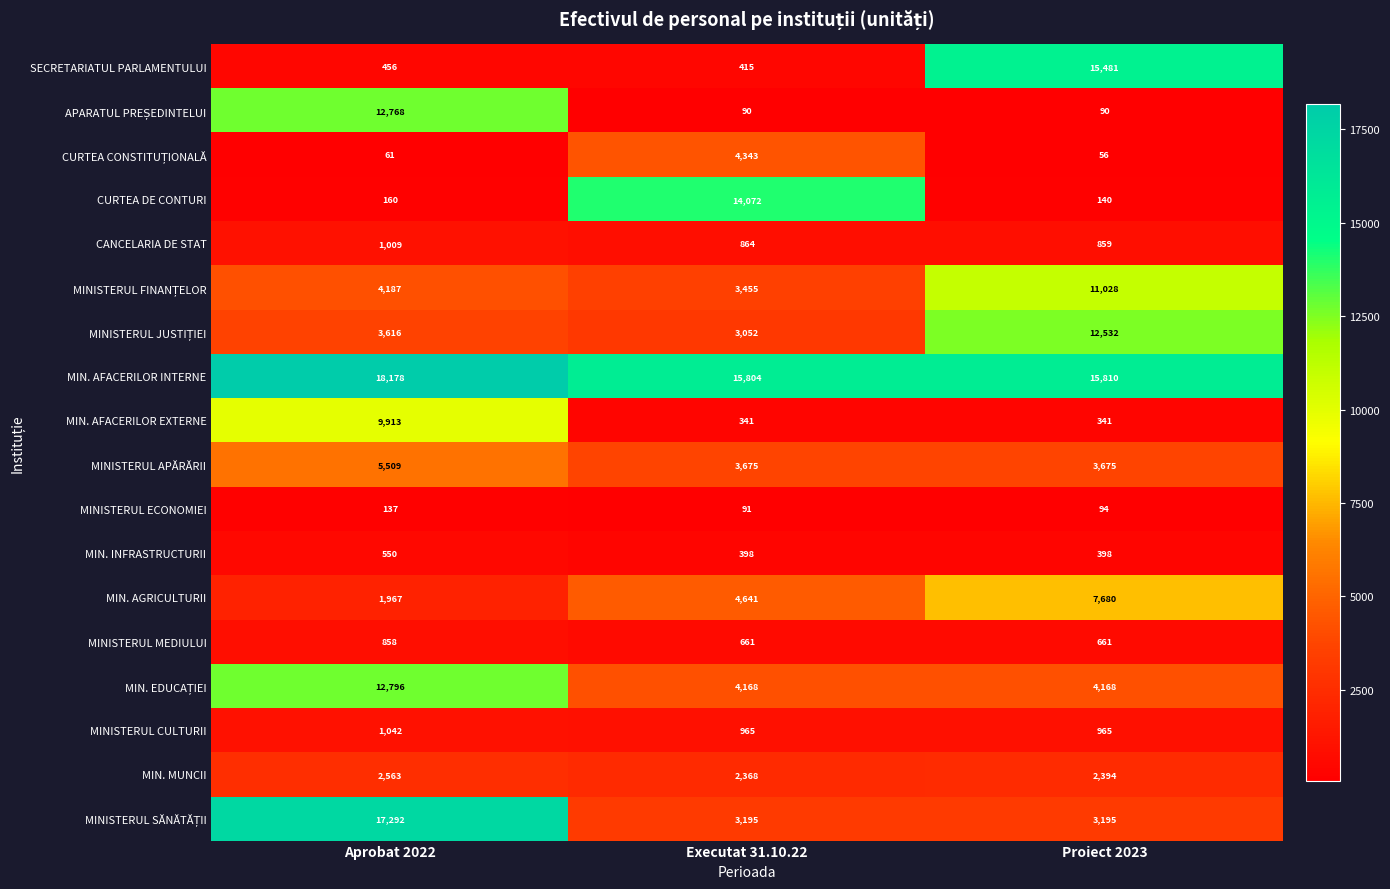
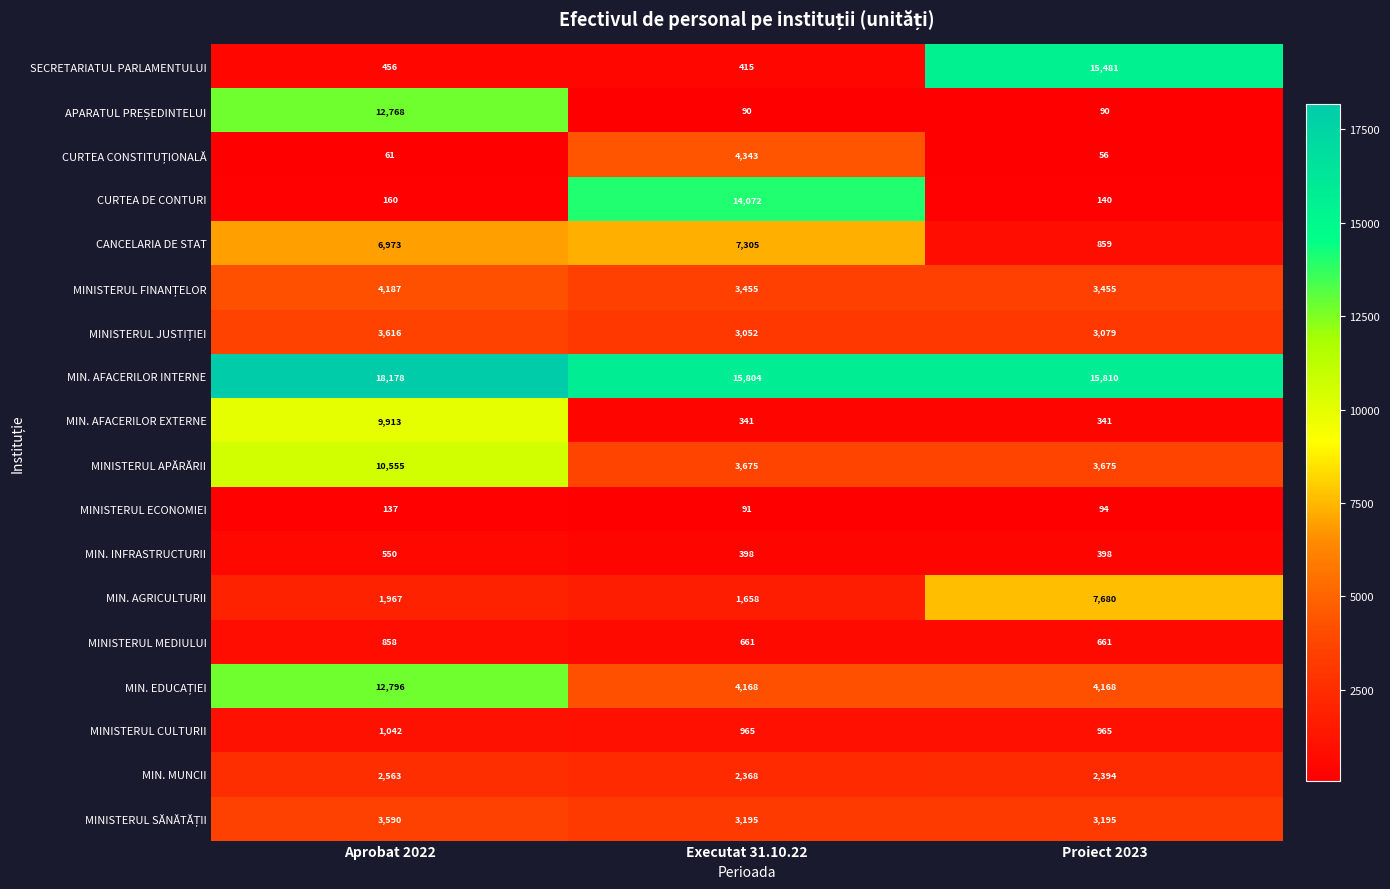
  {
    "SECRETARIATUL PARLAMENTULUI": {
      "Aprobat 2022": "456",
      "Executat 31.10.22": "415",
      "Proiect 2023": "15,481"
    },
    "APARATUL PREȘEDINTELUI": {
      "Aprobat 2022": "12,768",
      "Executat 31.10.22": "90",
      "Proiect 2023": "90"
    },
    "CURTEA CONSTITUȚIONALĂ": {
      "Aprobat 2022": "61",
      "Executat 31.10.22": "4,343",
      "Proiect 2023": "56"
    },
    "CURTEA DE CONTURI": {
      "Aprobat 2022": "160",
      "Executat 31.10.22": "14,072",
      "Proiect 2023": "140"
    },
    "CANCELARIA DE STAT": {
-     "Aprobat 2022": "1,009",
-     "Executat 31.10.22": "864",
+     "Aprobat 2022": "6,973",
+     "Executat 31.10.22": "7,305",
      "Proiect 2023": "859"
    },
    "MINISTERUL FINANȚELOR": {
      "Aprobat 2022": "4,187",
      "Executat 31.10.22": "3,455",
-     "Proiect 2023": "11,028"
+     "Proiect 2023": "3,455"
    },
    "MINISTERUL JUSTIȚIEI": {
      "Aprobat 2022": "3,616",
      "Executat 31.10.22": "3,052",
-     "Proiect 2023": "12,532"
+     "Proiect 2023": "3,079"
    },
    "MIN. AFACERILOR INTERNE": {
      "Aprobat 2022": "18,178",
      "Executat 31.10.22": "15,804",
      "Proiect 2023": "15,810"
    },
    "MIN. AFACERILOR EXTERNE": {
      "Aprobat 2022": "9,913",
      "Executat 31.10.22": "341",
      "Proiect 2023": "341"
    },
    "MINISTERUL APĂRĂRII": {
-     "Aprobat 2022": "5,509",
+     "Aprobat 2022": "10,555",
      "Executat 31.10.22": "3,675",
      "Proiect 2023": "3,675"
    },
    "MINISTERUL ECONOMIEI": {
      "Aprobat 2022": "137",
      "Executat 31.10.22": "91",
      "Proiect 2023": "94"
    },
    "MIN. INFRASTRUCTURII": {
      "Aprobat 2022": "550",
      "Executat 31.10.22": "398",
      "Proiect 2023": "398"
    },
    "MIN. AGRICULTURII": {
      "Aprobat 2022": "1,967",
-     "Executat 31.10.22": "4,641",
+     "Executat 31.10.22": "1,658",
      "Proiect 2023": "7,680"
    },
    "MINISTERUL MEDIULUI": {
      "Aprobat 2022": "858",
      "Executat 31.10.22": "661",
      "Proiect 2023": "661"
    },
    "MIN. EDUCAȚIEI": {
      "Aprobat 2022": "12,796",
      "Executat 31.10.22": "4,168",
      "Proiect 2023": "4,168"
    },
    "MINISTERUL CULTURII": {
      "Aprobat 2022": "1,042",
      "Executat 31.10.22": "965",
      "Proiect 2023": "965"
    },
    "MIN. MUNCII": {
      "Aprobat 2022": "2,563",
      "Executat 31.10.22": "2,368",
      "Proiect 2023": "2,394"
    },
    "MINISTERUL SĂNĂTĂȚII": {
-     "Aprobat 2022": "17,292",
+     "Aprobat 2022": "3,590",
      "Executat 31.10.22": "3,195",
      "Proiect 2023": "3,195"
    }
  }
